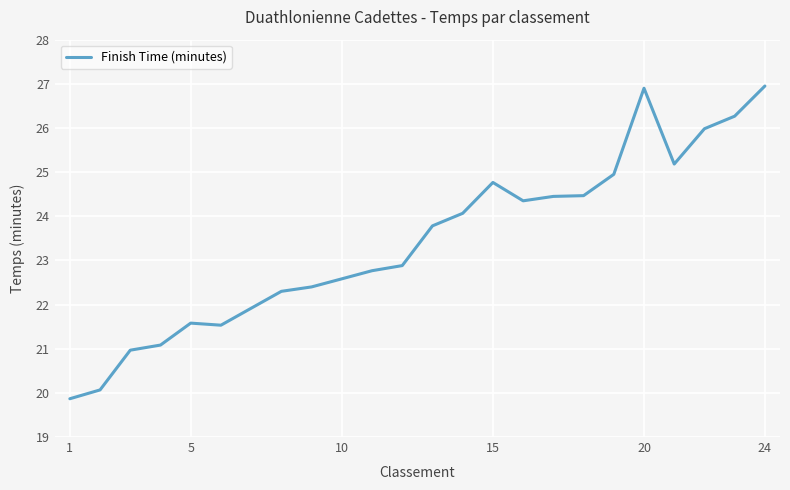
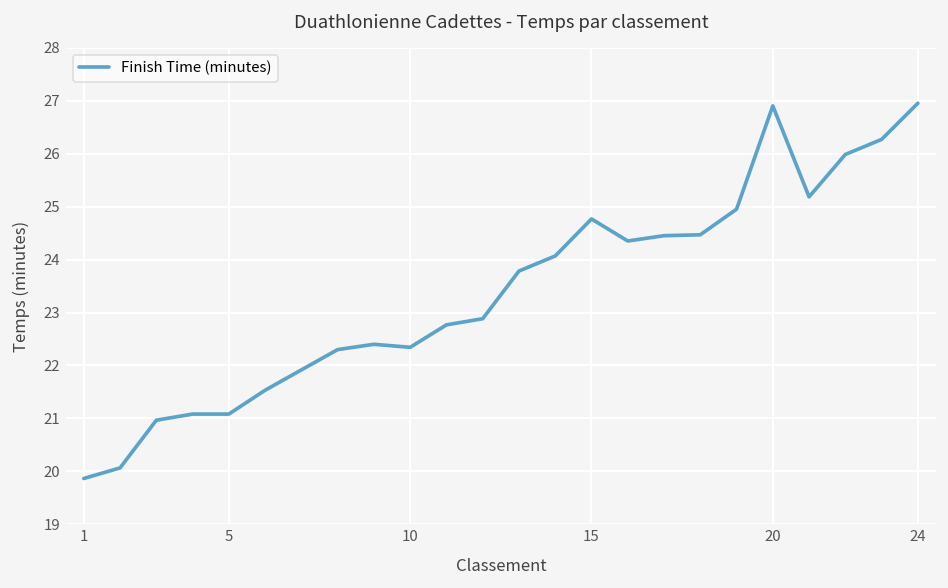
  {
    "1": 19.9,
-   "5": 21.6,
-   "10": 22.6,
+   "5": 21.1,
+   "10": 22.3,
    "15": 24.8,
    "20": 26.9,
    "24": 27.0
  }
